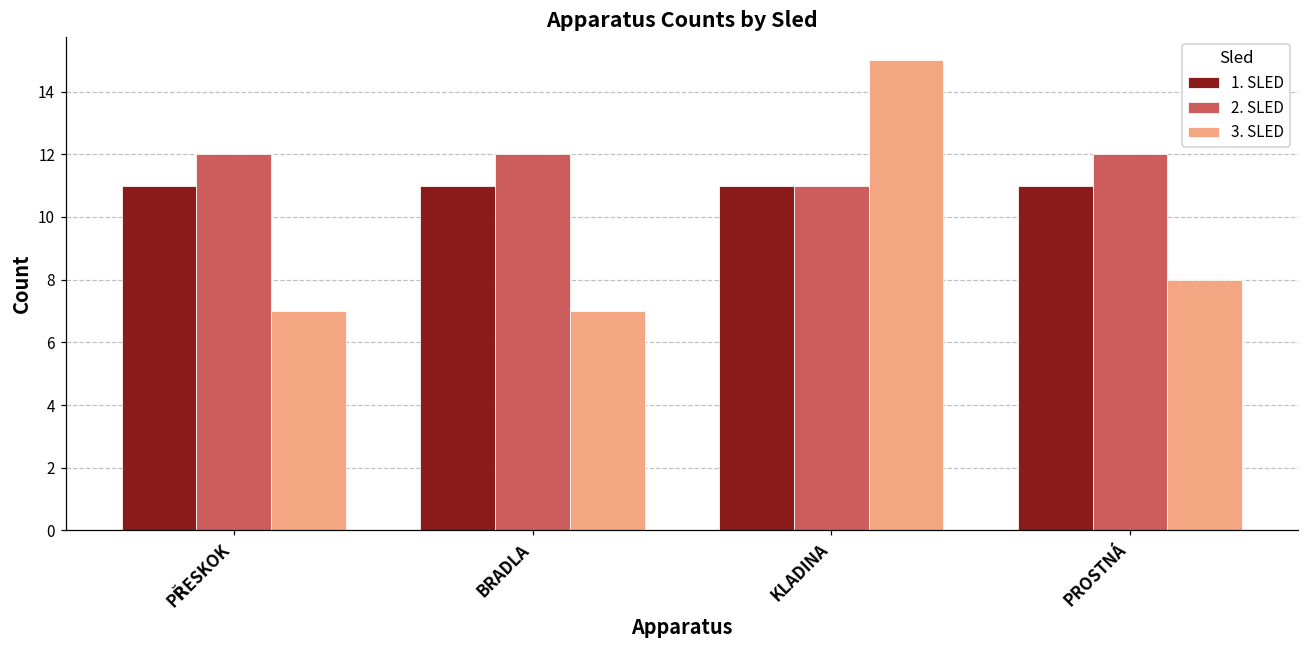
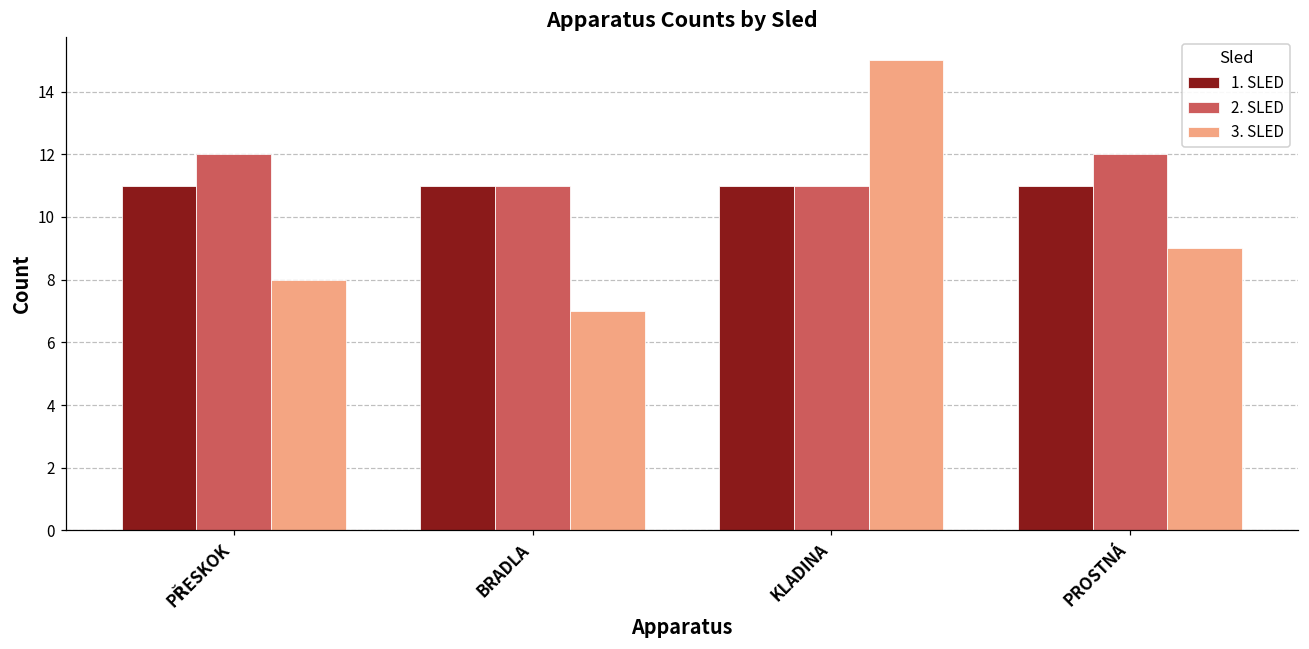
  {
    "1. SLED": {
      "PŘESKOK": 11,
      "BRADLA": 11,
      "KLADINA": 11,
      "PROSTNÁ": 11
    },
    "2. SLED": {
      "PŘESKOK": 12,
-     "BRADLA": 12,
+     "BRADLA": 11,
      "KLADINA": 11,
      "PROSTNÁ": 12
    },
    "3. SLED": {
-     "PŘESKOK": 7,
+     "PŘESKOK": 8,
      "BRADLA": 7,
      "KLADINA": 15,
-     "PROSTNÁ": 8
+     "PROSTNÁ": 9
    }
  }
